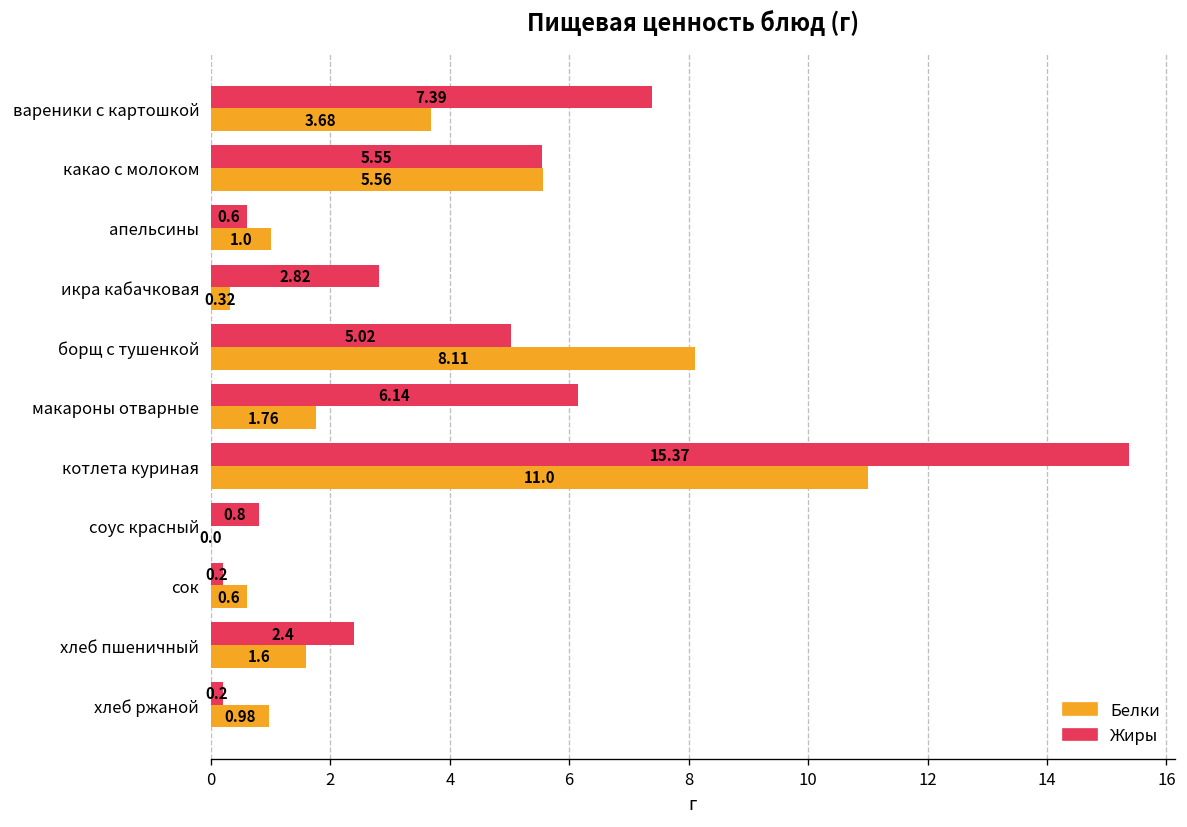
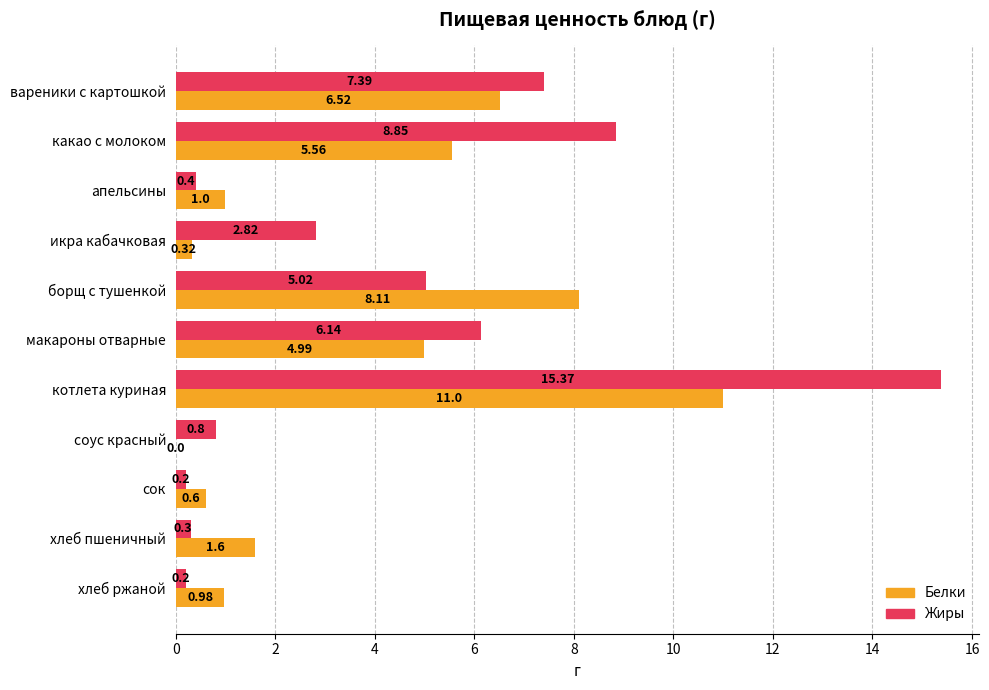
  {
    "Белки": {
-     "вареники с картошкой": 3.68,
+     "вареники с картошкой": 6.52,
      "какао с молоком": 5.56,
      "апельсины": 1.0,
      "икра кабачковая": 0.32,
      "борщ с тушенкой": 8.11,
-     "макароны отварные": 1.76,
+     "макароны отварные": 4.99,
      "котлета куриная": 11.0,
      "соус красный": 0.0,
      "сок": 0.6,
      "хлеб пшеничный": 1.6,
      "хлеб ржаной": 0.98
    },
    "Жиры": {
      "вареники с картошкой": 7.39,
-     "какао с молоком": 5.55,
-     "апельсины": 0.6,
+     "какао с молоком": 8.85,
+     "апельсины": 0.4,
      "икра кабачковая": 2.82,
      "борщ с тушенкой": 5.02,
      "макароны отварные": 6.14,
      "котлета куриная": 15.37,
      "соус красный": 0.8,
      "сок": 0.2,
-     "хлеб пшеничный": 2.4,
+     "хлеб пшеничный": 0.3,
      "хлеб ржаной": 0.2
    }
  }
